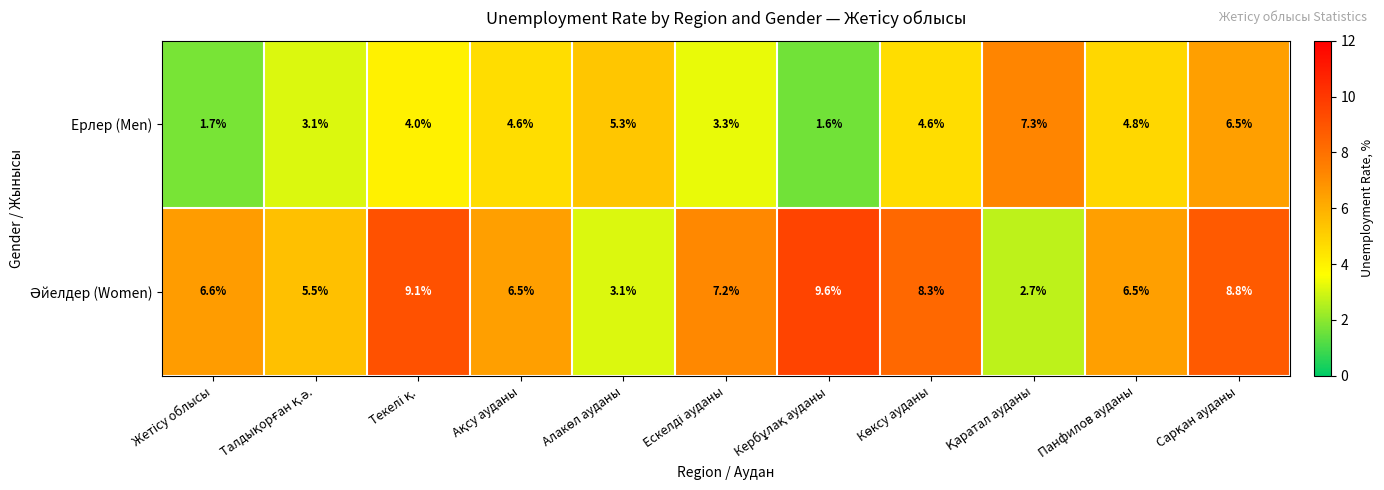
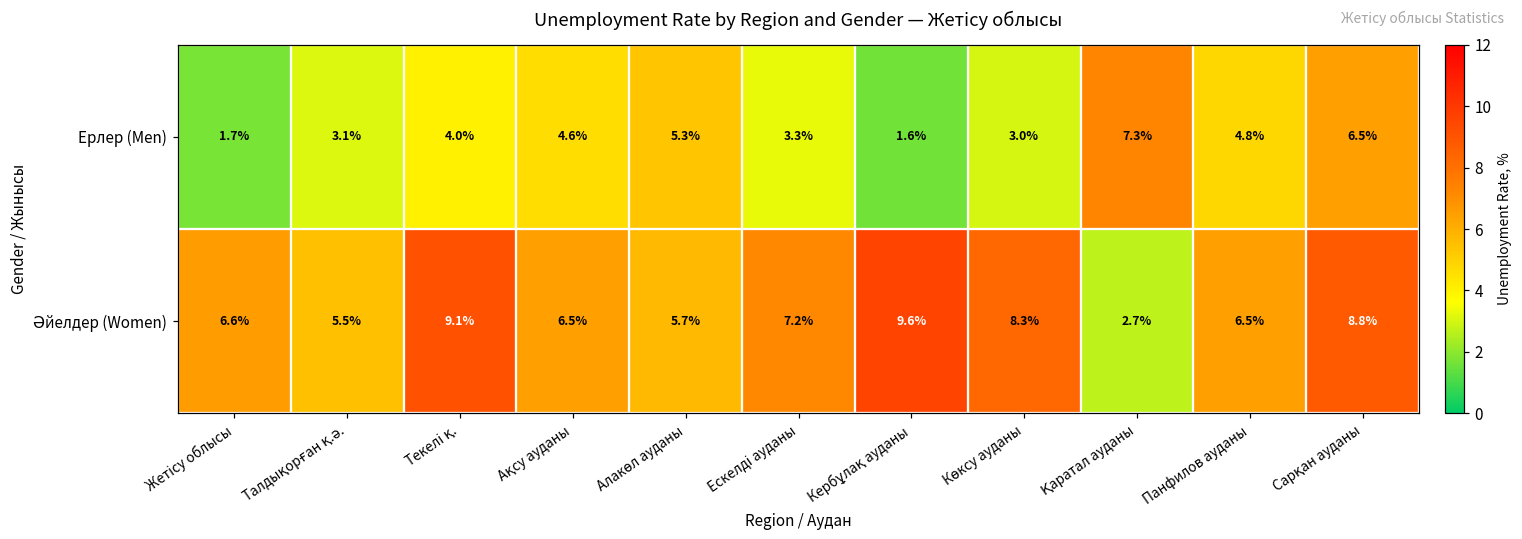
  {
    "Ерлер (Men)": {
      "Жетісу облысы": "1.7%",
      "Талдықорған қ.ә.": "3.1%",
      "Текелі қ.": "4.0%",
      "Ақсу ауданы": "4.6%",
      "Алакөл ауданы": "5.3%",
      "Ескелді ауданы": "3.3%",
      "Кербұлақ ауданы": "1.6%",
-     "Көксу ауданы": "4.6%",
+     "Көксу ауданы": "3.0%",
      "Қаратал ауданы": "7.3%",
      "Панфилов ауданы": "4.8%",
      "Сарқан ауданы": "6.5%"
    },
    "Әйелдер (Women)": {
      "Жетісу облысы": "6.6%",
      "Талдықорған қ.ә.": "5.5%",
      "Текелі қ.": "9.1%",
      "Ақсу ауданы": "6.5%",
-     "Алакөл ауданы": "3.1%",
+     "Алакөл ауданы": "5.7%",
      "Ескелді ауданы": "7.2%",
      "Кербұлақ ауданы": "9.6%",
      "Көксу ауданы": "8.3%",
      "Қаратал ауданы": "2.7%",
      "Панфилов ауданы": "6.5%",
      "Сарқан ауданы": "8.8%"
    }
  }
